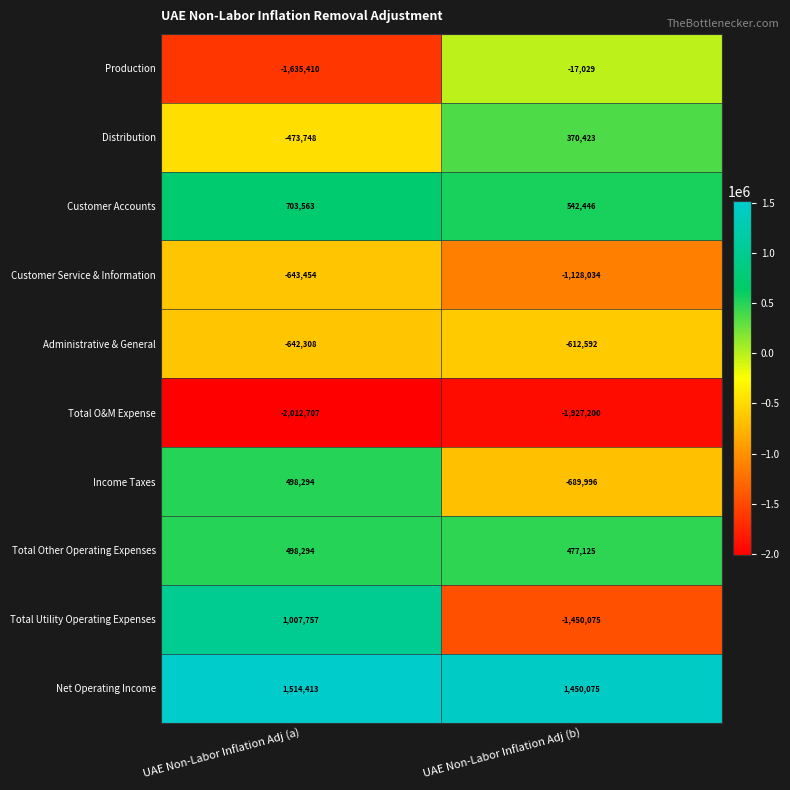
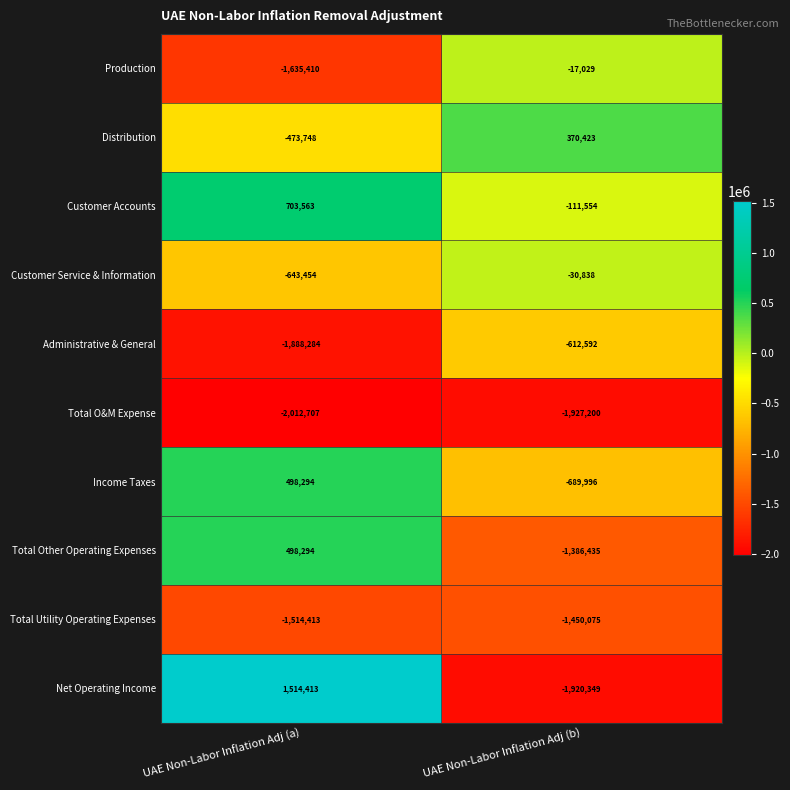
  {
    "Production": {
      "UAE Non-Labor Inflation Adj (a)": "-1,635,410",
      "UAE Non-Labor Inflation Adj (b)": "-17,029"
    },
    "Distribution": {
      "UAE Non-Labor Inflation Adj (a)": "-473,748",
      "UAE Non-Labor Inflation Adj (b)": "370,423"
    },
    "Customer Accounts": {
      "UAE Non-Labor Inflation Adj (a)": "703,563",
-     "UAE Non-Labor Inflation Adj (b)": "542,446"
+     "UAE Non-Labor Inflation Adj (b)": "-111,554"
    },
    "Customer Service & Information": {
      "UAE Non-Labor Inflation Adj (a)": "-643,454",
-     "UAE Non-Labor Inflation Adj (b)": "-1,128,034"
+     "UAE Non-Labor Inflation Adj (b)": "-30,838"
    },
    "Administrative & General": {
-     "UAE Non-Labor Inflation Adj (a)": "-642,308",
+     "UAE Non-Labor Inflation Adj (a)": "-1,888,284",
      "UAE Non-Labor Inflation Adj (b)": "-612,592"
    },
    "Total O&M Expense": {
      "UAE Non-Labor Inflation Adj (a)": "-2,012,707",
      "UAE Non-Labor Inflation Adj (b)": "-1,927,200"
    },
    "Income Taxes": {
      "UAE Non-Labor Inflation Adj (a)": "498,294",
      "UAE Non-Labor Inflation Adj (b)": "-689,996"
    },
    "Total Other Operating Expenses": {
      "UAE Non-Labor Inflation Adj (a)": "498,294",
-     "UAE Non-Labor Inflation Adj (b)": "477,125"
+     "UAE Non-Labor Inflation Adj (b)": "-1,386,435"
    },
    "Total Utility Operating Expenses": {
-     "UAE Non-Labor Inflation Adj (a)": "1,007,757",
+     "UAE Non-Labor Inflation Adj (a)": "-1,514,413",
      "UAE Non-Labor Inflation Adj (b)": "-1,450,075"
    },
    "Net Operating Income": {
      "UAE Non-Labor Inflation Adj (a)": "1,514,413",
-     "UAE Non-Labor Inflation Adj (b)": "1,450,075"
+     "UAE Non-Labor Inflation Adj (b)": "-1,920,349"
    }
  }
